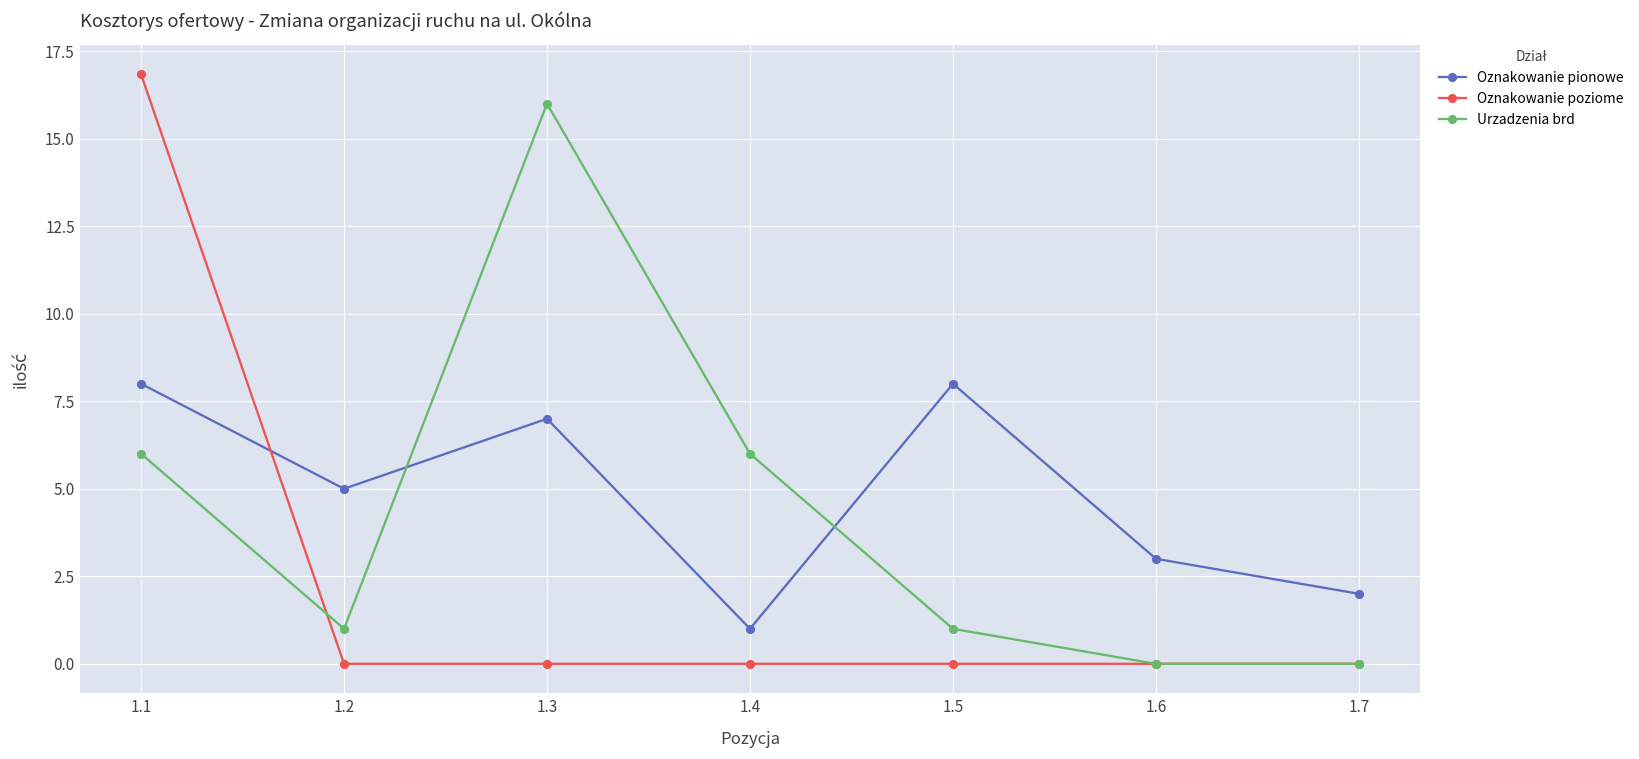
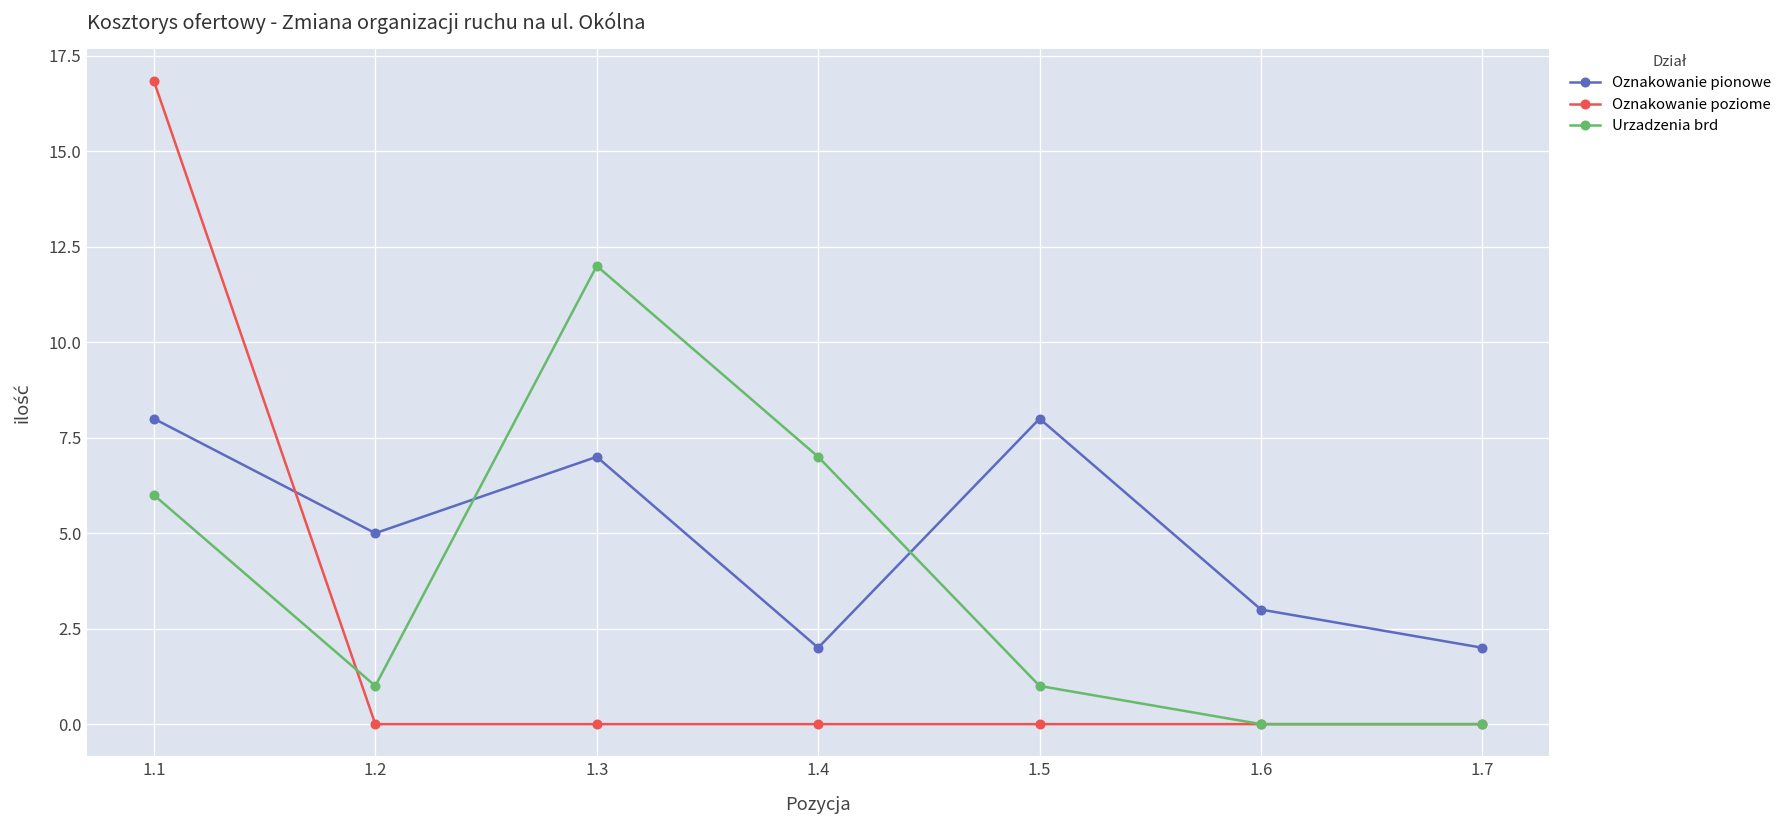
  {
    "Oznakowanie pionowe": {
      "1.1": 8,
      "1.2": 5,
      "1.3": 7,
-     "1.4": 1,
+     "1.4": 2,
      "1.5": 8,
      "1.6": 3,
      "1.7": 2
    },
    "Oznakowanie poziome": {
      "1.1": 16.8,
      "1.2": 0,
      "1.3": 0,
      "1.4": 0,
      "1.5": 0
    },
    "Urzadzenia brd": {
      "1.1": 6,
      "1.2": 1,
-     "1.3": 16,
-     "1.4": 6,
+     "1.3": 12,
+     "1.4": 7,
      "1.5": 1
    }
  }
